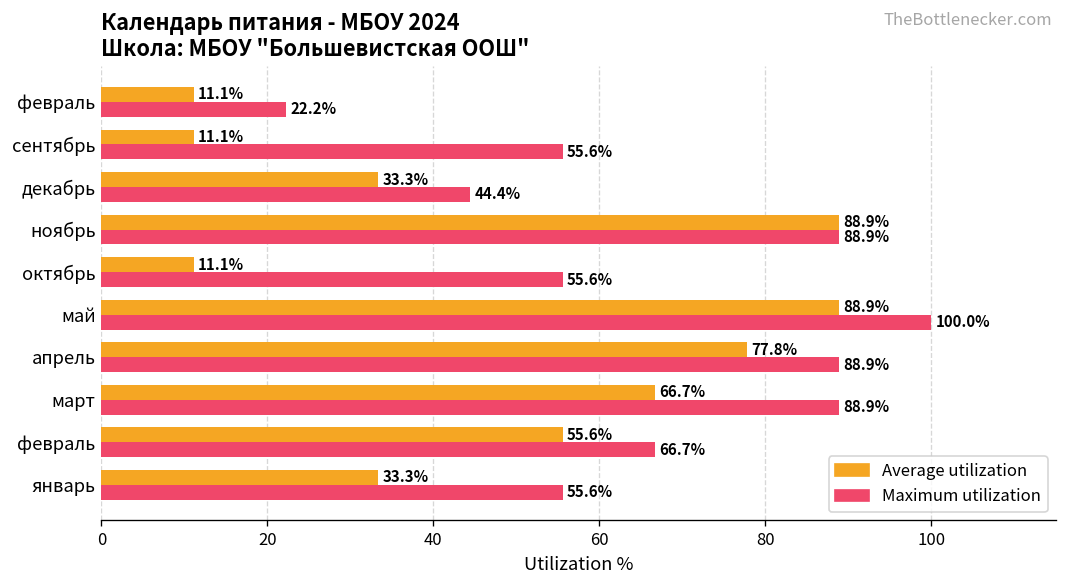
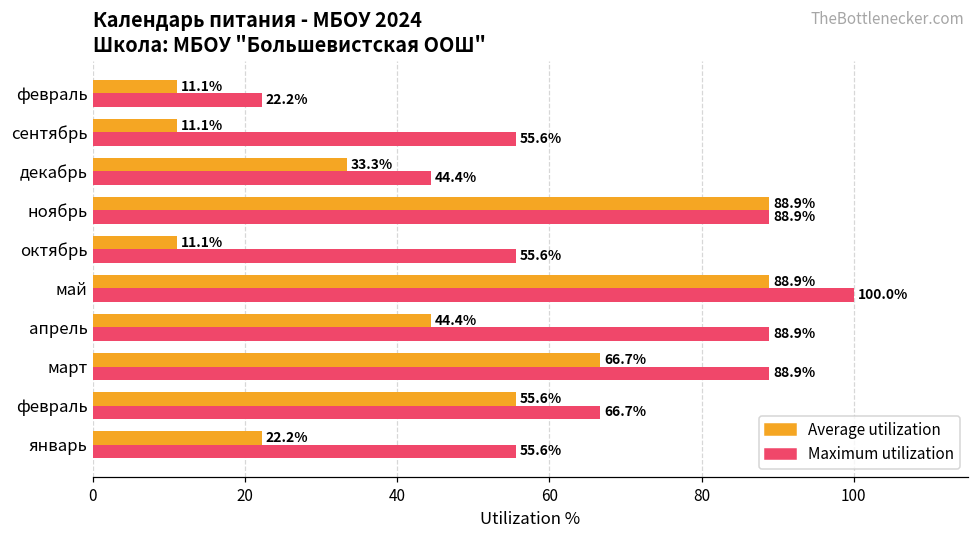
  {
    "Average utilization": {
      "сентябрь": "11.1%",
      "декабрь": "33.3%",
      "ноябрь": "88.9%",
      "октябрь": "11.1%",
      "май": "88.9%",
-     "апрель": "77.8%",
+     "апрель": "44.4%",
      "март": "66.7%",
-     "январь": "33.3%"
+     "январь": "22.2%"
    },
    "Maximum utilization": {
      "сентябрь": "55.6%",
      "декабрь": "44.4%",
      "ноябрь": "88.9%",
      "октябрь": "55.6%",
      "май": "100.0%",
      "апрель": "88.9%",
      "март": "88.9%",
      "январь": "55.6%"
    }
  }
